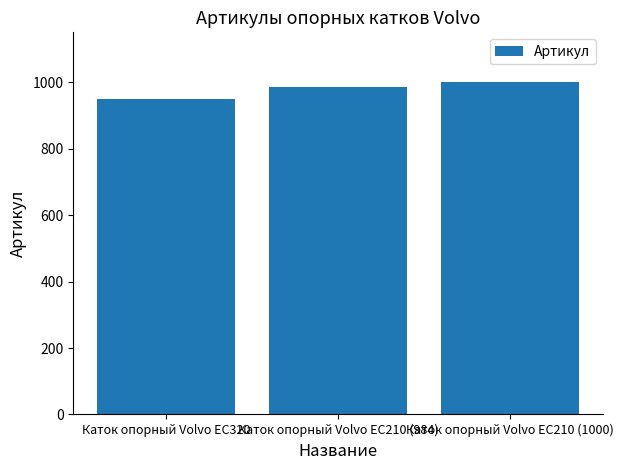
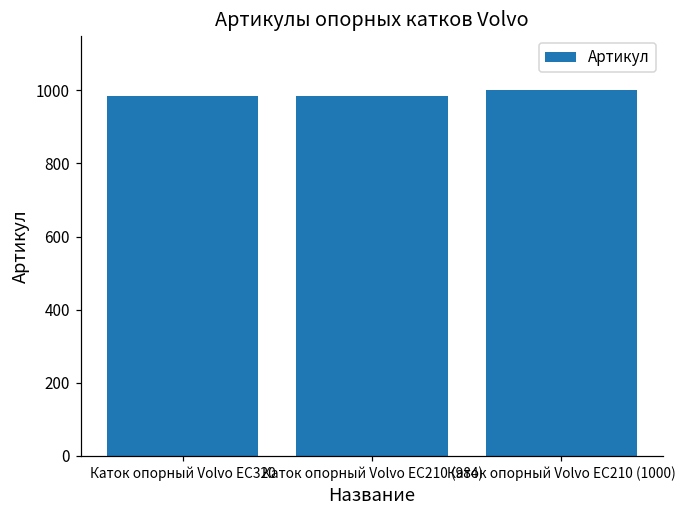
  {
-   "Каток опорный Volvo EC320": 950
+   "Каток опорный Volvo EC320": 990
  }
